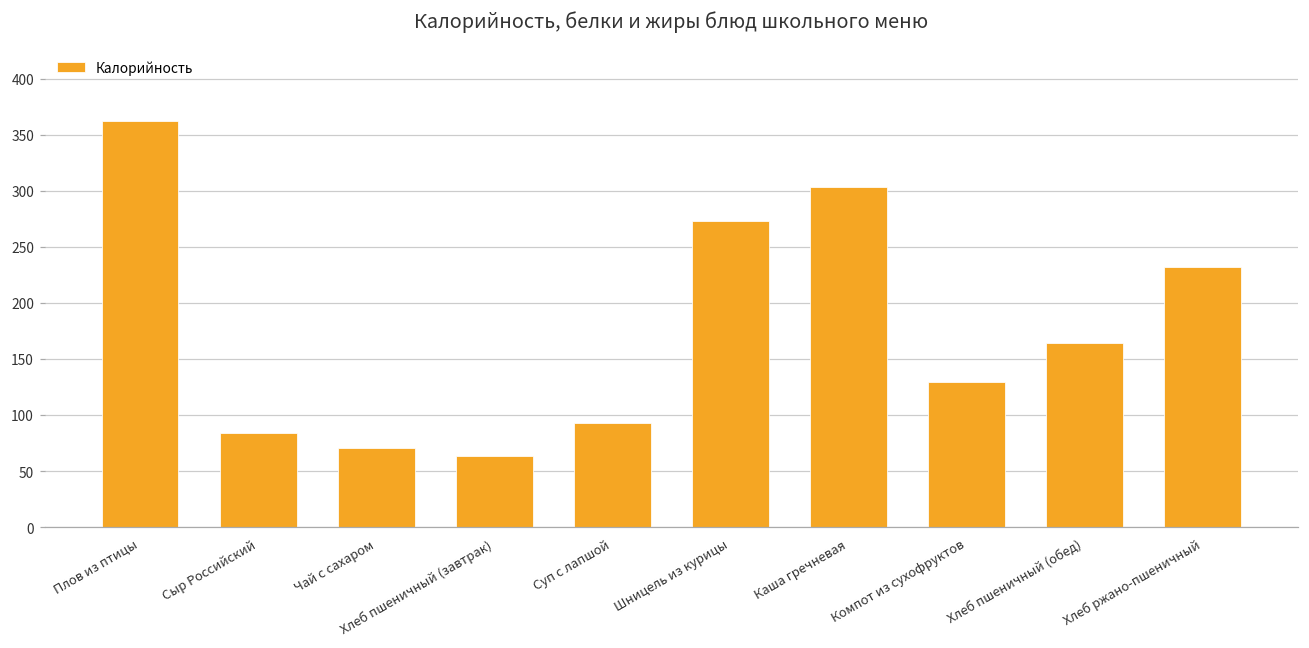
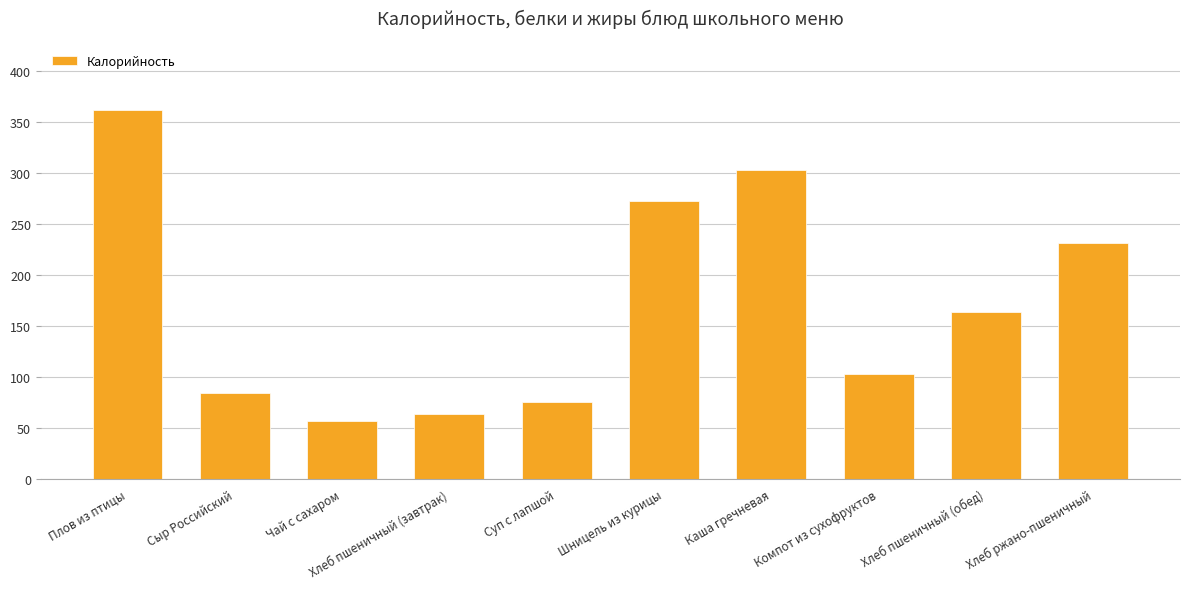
  {
    "Плов из птицы": 362,
    "Сыр Российский": 84,
-   "Чай с сахаром": 70,
+   "Чай с сахаром": 57,
    "Хлеб пшеничный (завтрак)": 64,
-   "Суп с лапшой": 93,
+   "Суп с лапшой": 76,
    "Шницель из курицы": 273,
    "Каша гречневая": 303,
-   "Компот из сухофруктов": 129,
+   "Компот из сухофруктов": 103,
    "Хлеб пшеничный (обед)": 164,
    "Хлеб ржано-пшеничный": 232
  }
